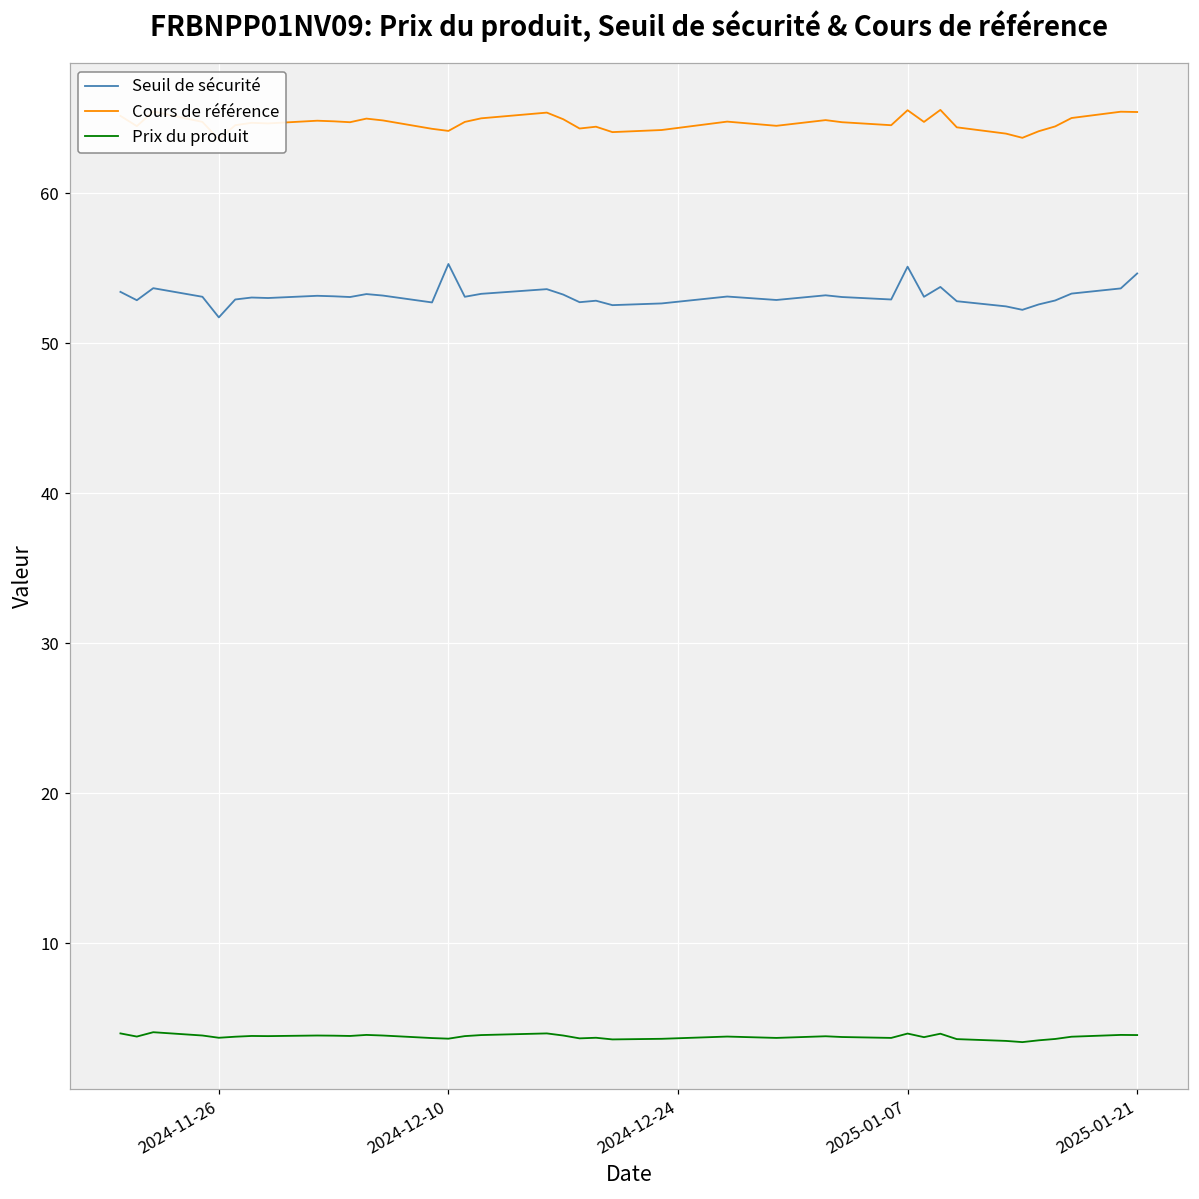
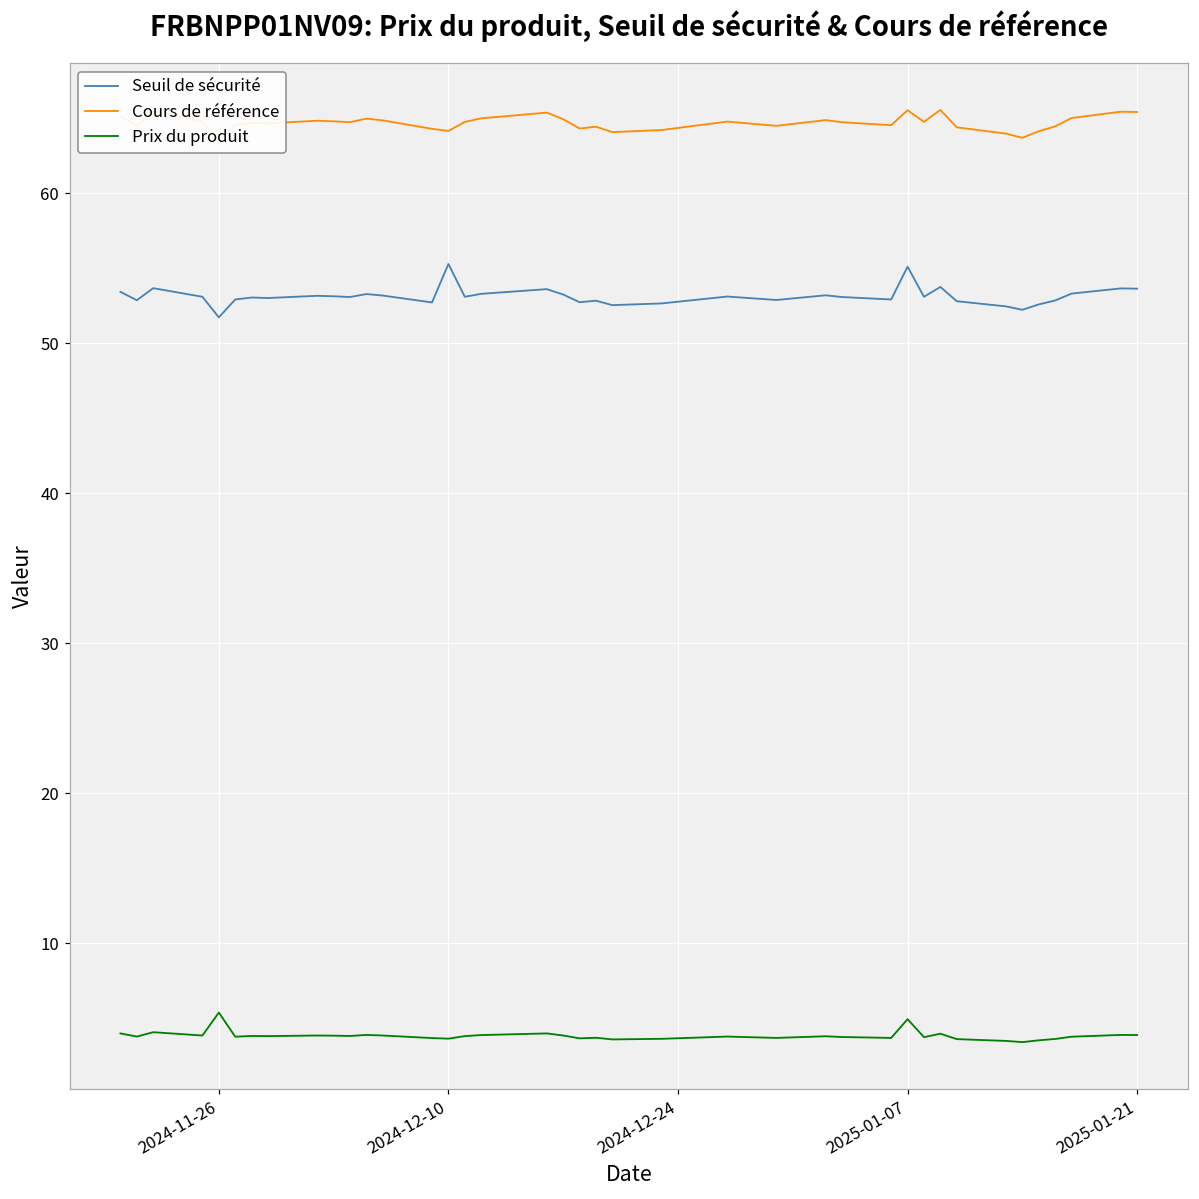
  {
    "Seuil de sécurité": {
      "2024-11-26": 51.7,
      "2024-12-10": 55.3,
      "2025-01-07": 55.1,
-     "2025-01-21": 54.7
+     "2025-01-21": 53.6
    },
    "Cours de référence": {
      "2024-12-10": 64.2,
      "2025-01-07": 65.5,
      "2025-01-21": 65.4
    },
    "Prix du produit": {
-     "2024-11-26": 3.7,
+     "2024-11-26": 5.4,
      "2024-12-10": 3.7,
-     "2025-01-07": 4.0,
+     "2025-01-07": 5.0,
      "2025-01-21": 3.9
    }
  }
